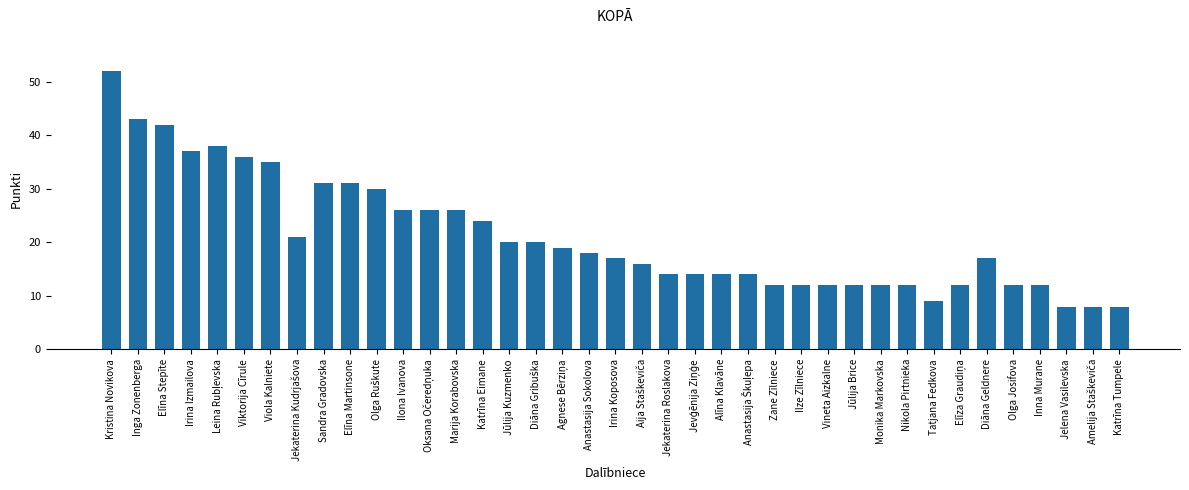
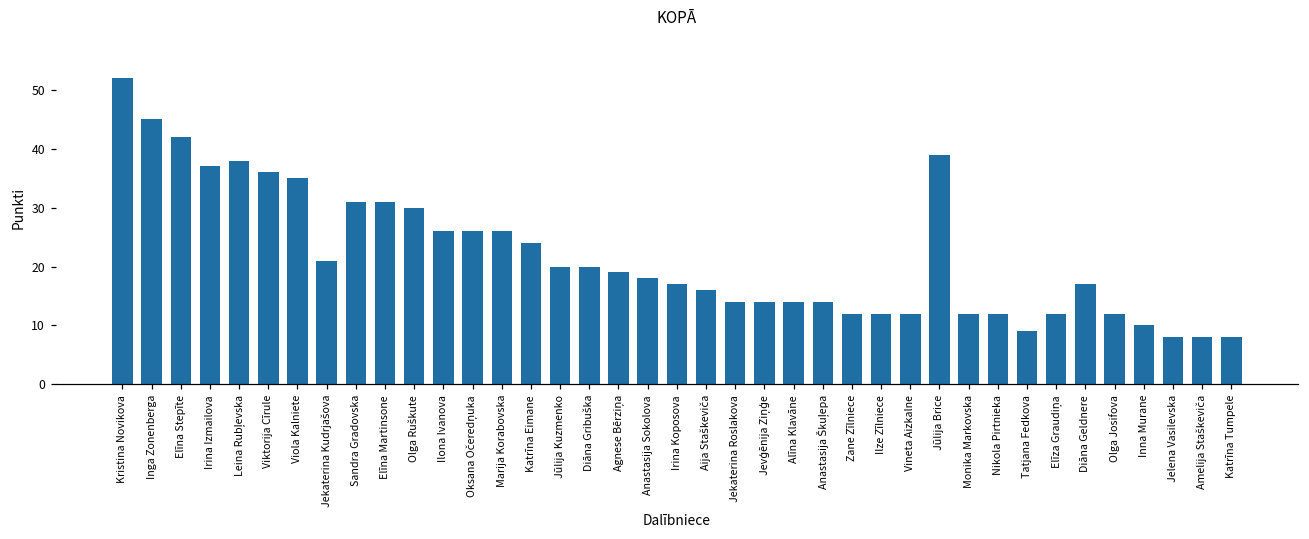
  {
    "Kristina Novikova": 52,
-   "Inga Zonenberga": 43,
+   "Inga Zonenberga": 45,
    "Elīna Stepīte": 42,
    "Irina Izmailova": 37,
    "Leina Rubļevska": 38,
    "Viktorija Cīrule": 36,
    "Viola Kalniete": 35,
    "Jekaterina Kudrjašova": 21,
    "Sandra Gradovska": 31,
    "Elīna Martinsone": 31,
    "Olga Ruškute": 30,
    "Ilona Ivanova": 26,
    "Oksana Očeredņuka": 26,
    "Marija Korabovska": 26,
    "Katrīna Eimane": 24,
    "Jūlija Kuzmenko": 20,
    "Diāna Gribuška": 20,
    "Agnese Bērziņa": 19,
    "Anastasija Sokolova": 18,
    "Irina Koposova": 17,
    "Aija Staškeviča": 16,
    "Jekaterina Roslakova": 14,
    "Jevģēnija Ziņģe": 14,
    "Alīna Klavāne": 14,
    "Anastasija Škuļepa": 14,
    "Zane Zīlniece": 12,
    "Ilze Zīlniece": 12,
    "Vineta Aizkalne": 12,
-   "Jūlija Brice": 12,
+   "Jūlija Brice": 39,
    "Monika Markovska": 12,
    "Nikola Pirtnieka": 12,
    "Tatjana Fedkova": 9,
    "Elīza Graudiņa": 12,
    "Diāna Geldnere": 17,
    "Olga Josifova": 12,
-   "Inna Murane": 12,
+   "Inna Murane": 10,
    "Jelena Vasilevska": 8,
    "Amelija Staškeviča": 8,
    "Katrīna Tumpele": 8
  }
